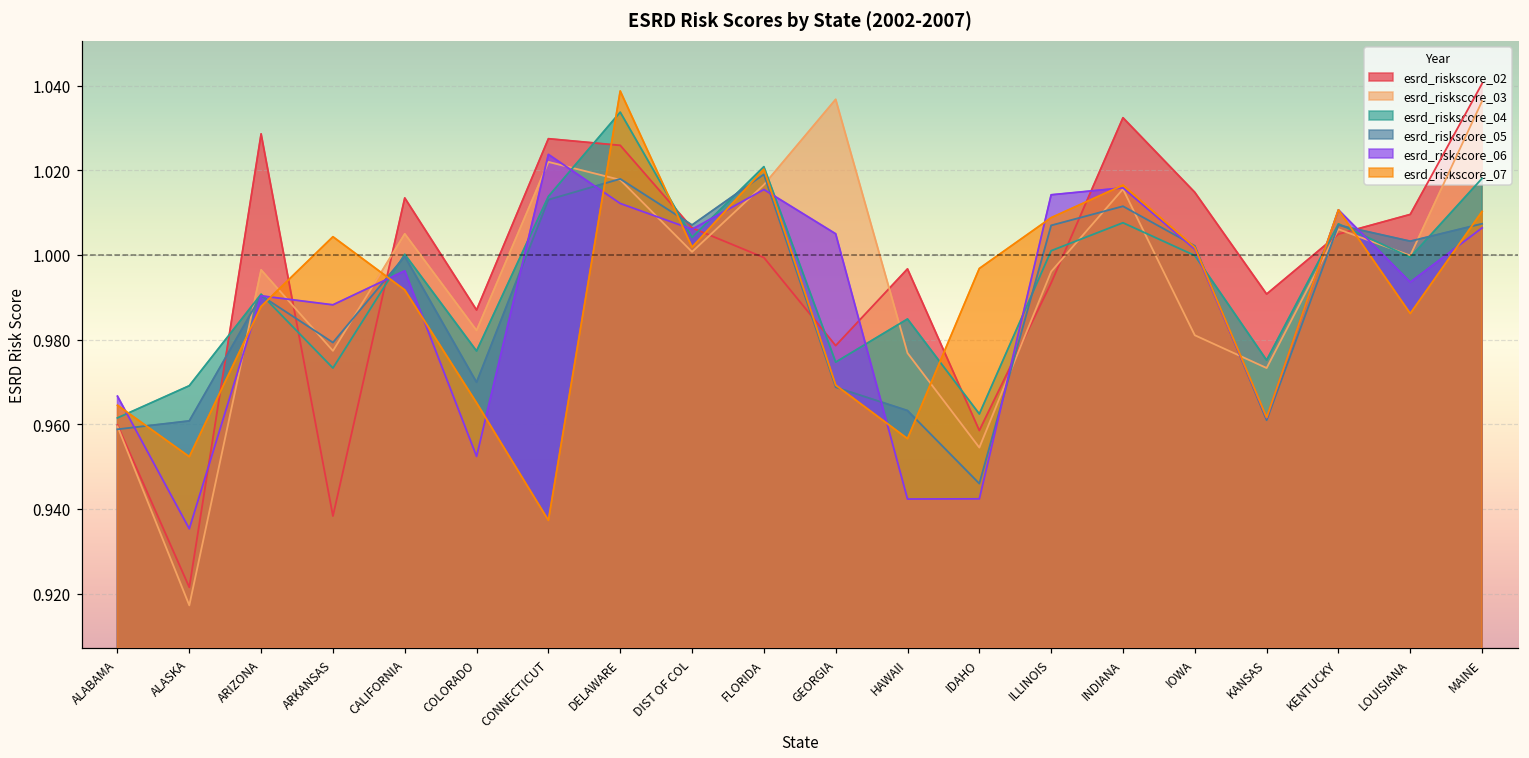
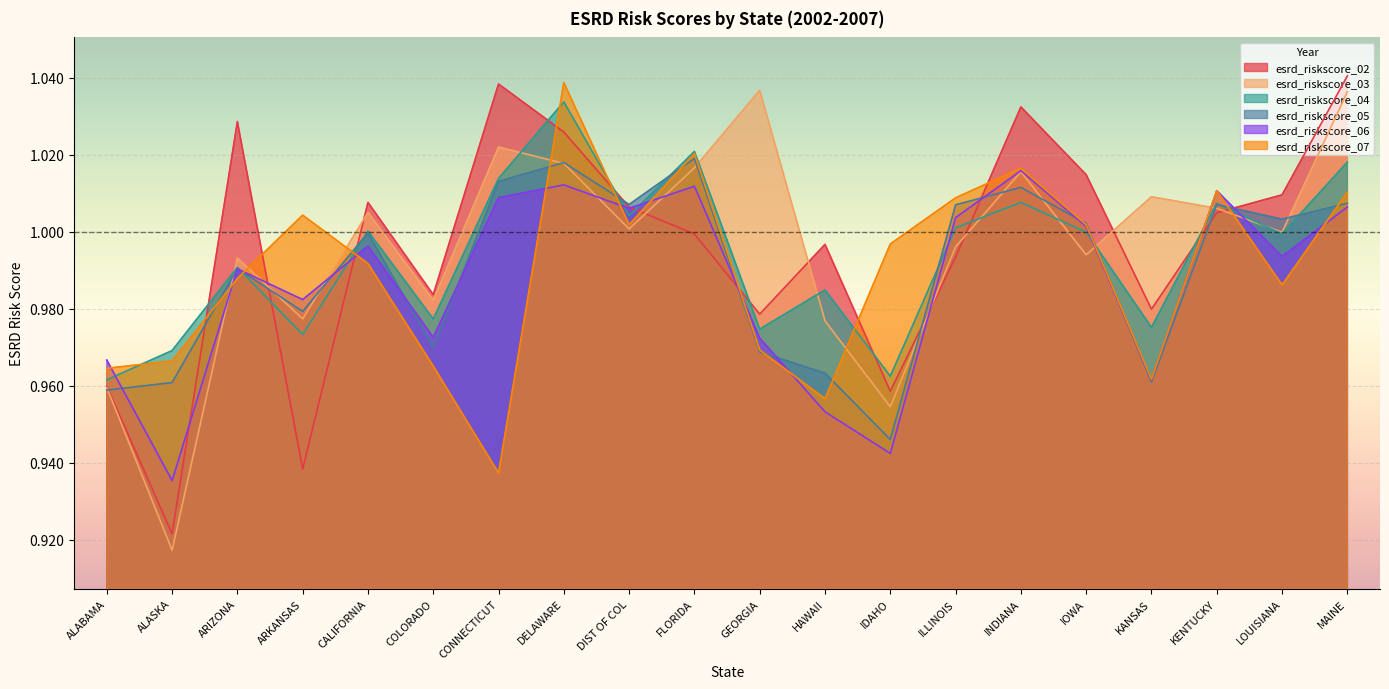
  {
    "esrd_riskscore_02": {
      "ALASKA": 0.921,
      "ARIZONA": 1.029,
      "ARKANSAS": 0.938,
-     "CALIFORNIA": 1.013,
-     "COLORADO": 0.987,
-     "CONNECTICUT": 1.027,
+     "CALIFORNIA": 1.008,
+     "COLORADO": 0.984,
+     "CONNECTICUT": 1.038,
      "DELAWARE": 1.026,
      "FLORIDA": 0.999,
      "GEORGIA": 0.979,
      "HAWAII": 0.997,
      "IDAHO": 0.959,
      "ILLINOIS": 0.993,
      "INDIANA": 1.032,
      "IOWA": 1.015,
-     "KANSAS": 0.991,
+     "KANSAS": 0.980,
      "KENTUCKY": 1.005,
      "LOUISIANA": 1.010
    },
    "esrd_riskscore_03": {
      "ALASKA": 0.917,
-     "ARIZONA": 0.996,
+     "ARIZONA": 0.993,
      "ARKANSAS": 0.977,
      "CALIFORNIA": 1.005,
      "COLORADO": 0.982,
      "CONNECTICUT": 1.022,
      "DIST OF COL": 1.001,
      "FLORIDA": 1.017,
      "GEORGIA": 1.037,
      "HAWAII": 0.977,
      "IDAHO": 0.955,
      "ILLINOIS": 0.996,
-     "IOWA": 0.981,
-     "KANSAS": 0.973,
+     "IOWA": 0.994,
+     "KANSAS": 1.009,
      "KENTUCKY": 1.006
    },
    "esrd_riskscore_06": {
      "ALABAMA": 0.967,
      "ALASKA": 0.935,
-     "ARKANSAS": 0.988,
+     "ARKANSAS": 0.982,
      "CALIFORNIA": 0.996,
-     "COLORADO": 0.952,
-     "CONNECTICUT": 1.024,
+     "COLORADO": 0.973,
+     "CONNECTICUT": 1.009,
      "DELAWARE": 1.012,
-     "FLORIDA": 1.015,
-     "GEORGIA": 1.005,
-     "HAWAII": 0.942,
+     "FLORIDA": 1.012,
+     "GEORGIA": 0.972,
+     "HAWAII": 0.953,
      "IDAHO": 0.942,
-     "ILLINOIS": 1.014,
+     "ILLINOIS": 1.004,
      "LOUISIANA": 0.994,
      "MAINE": 1.006
    },
    "esrd_riskscore_07": {
      "ALABAMA": 0.965,
-     "ALASKA": 0.952,
+     "ALASKA": 0.966,
      "ARIZONA": 0.988,
      "ARKANSAS": 1.004,
      "CALIFORNIA": 0.992,
      "COLORADO": 0.965,
      "CONNECTICUT": 0.937,
      "DELAWARE": 1.039,
      "DIST OF COL": 1.002,
      "HAWAII": 0.957,
      "IDAHO": 0.997,
      "ILLINOIS": 1.009,
      "LOUISIANA": 0.986,
      "MAINE": 1.010
    }
  }
